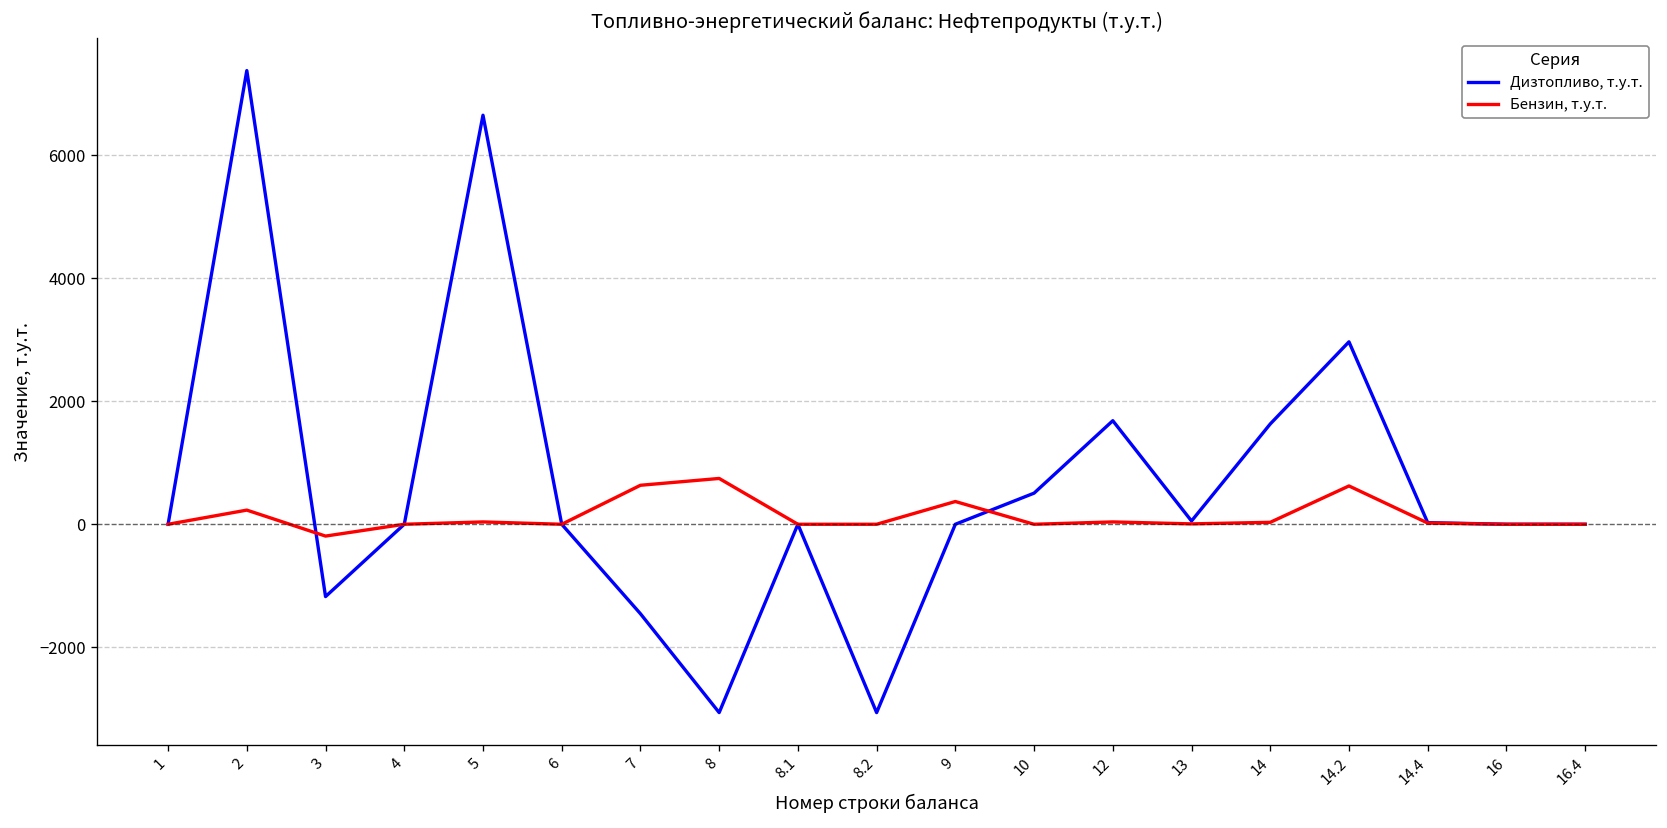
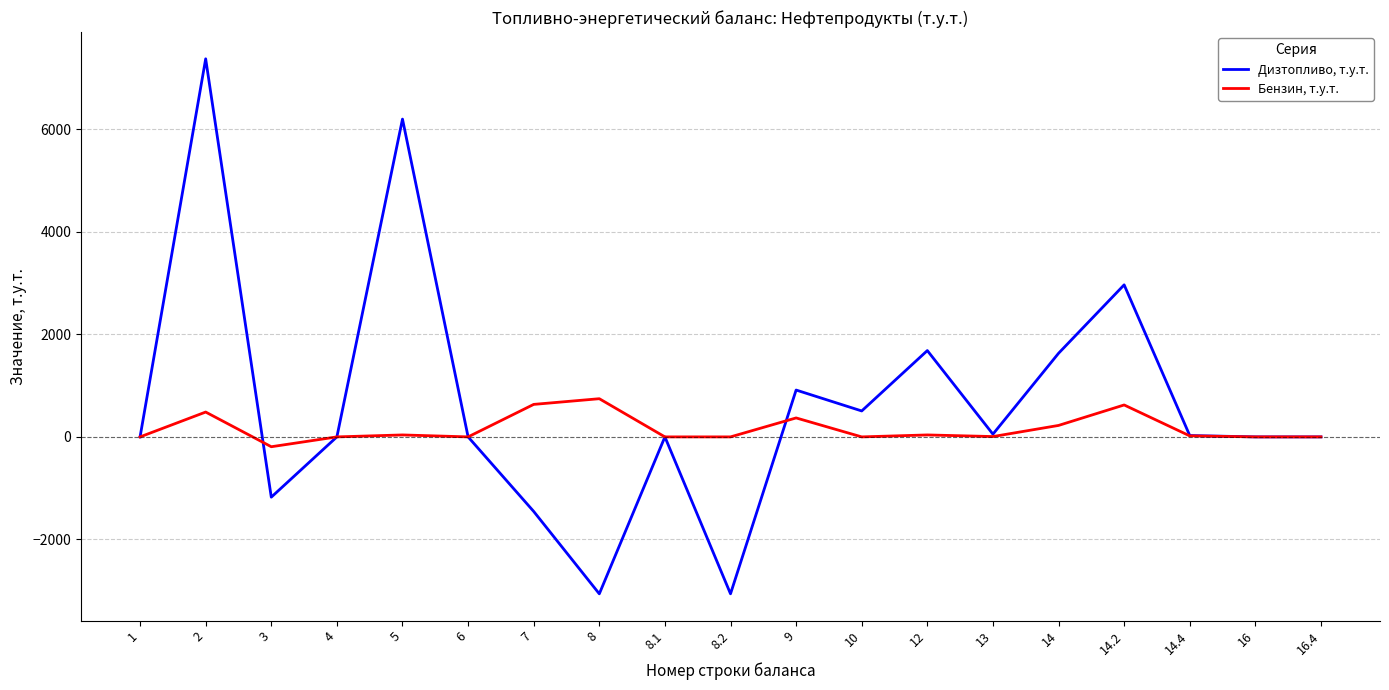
  {
    "Дизтопливо, т.у.т.": {
      "2": 7400,
      "3": -1200,
-     "5": 6700,
+     "5": 6200,
      "7": -1500,
      "8": -3100,
      "8.2": -3100,
-     "9": 0,
+     "9": 900,
      "10": 500,
      "12": 1700,
      "14": 1600,
      "14.2": 3000
    },
    "Бензин, т.у.т.": {
-     "2": 200,
+     "2": 500,
      "3": -200,
      "5": 0,
      "7": 600,
      "8": 700,
      "8.2": 0,
      "9": 400,
      "10": 0,
      "12": 0,
-     "14": 0,
+     "14": 200,
      "14.2": 600
    }
  }
